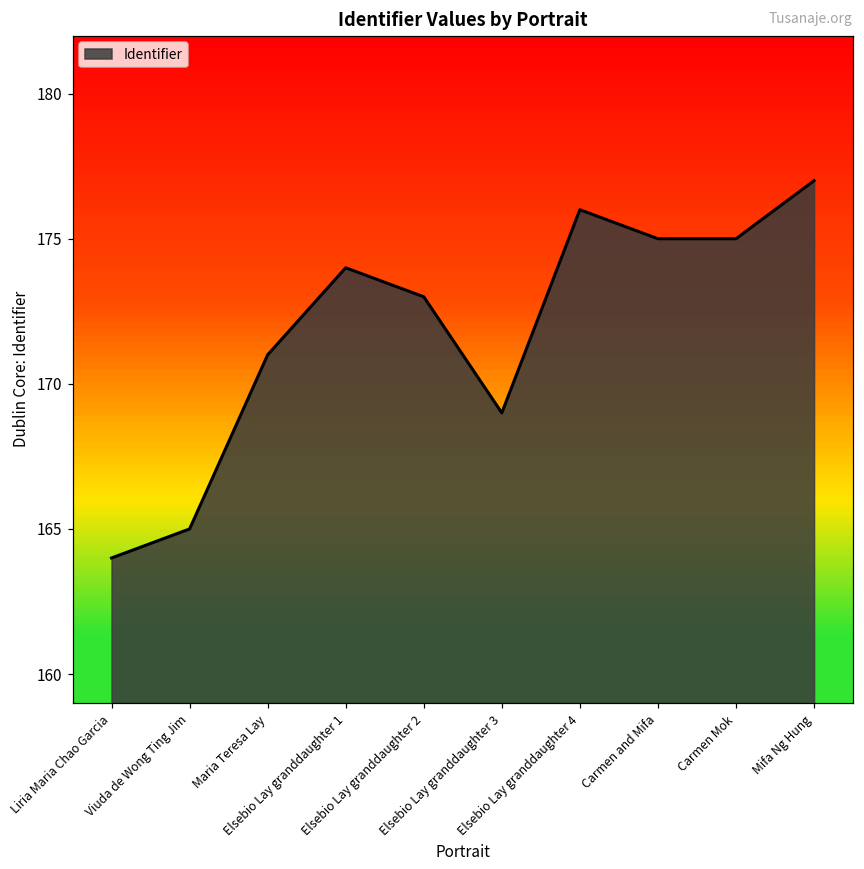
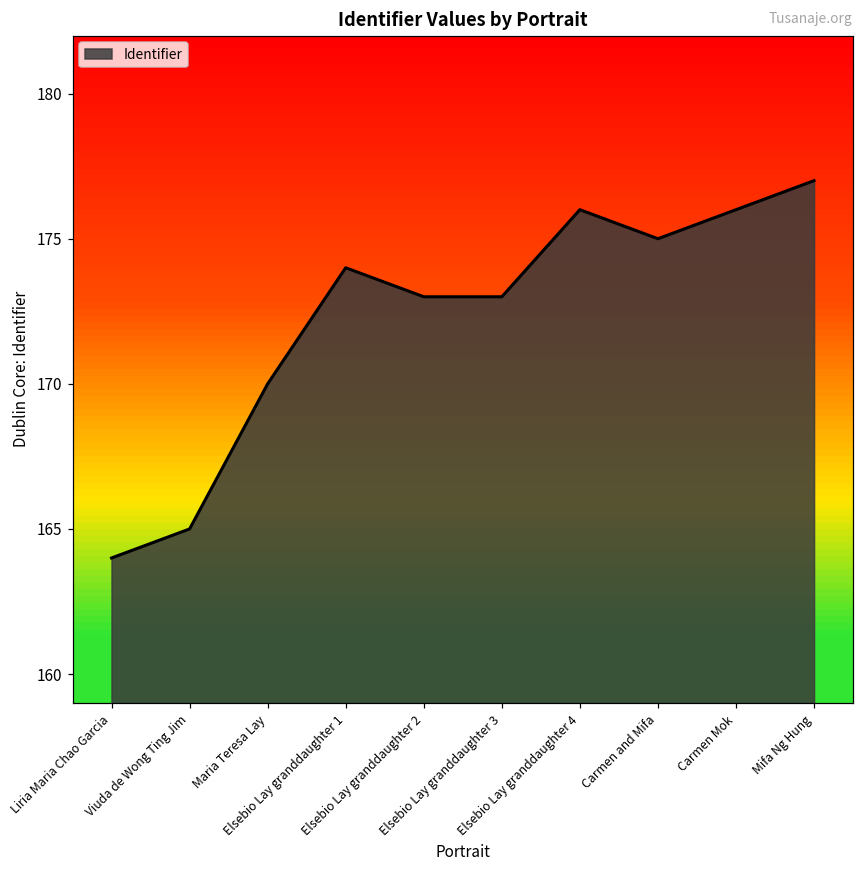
  {
    "Liria Maria Chao Garcia": 164,
    "Viuda de Wong Ting Jim": 165,
-   "Maria Teresa Lay": 171,
+   "Maria Teresa Lay": 170,
    "Elsebio Lay granddaughter 1": 174,
    "Elsebio Lay granddaughter 2": 173,
-   "Elsebio Lay granddaughter 3": 169,
+   "Elsebio Lay granddaughter 3": 173,
    "Elsebio Lay granddaughter 4": 176,
    "Carmen and Mifa": 175,
-   "Carmen Mok": 175,
+   "Carmen Mok": 176,
    "Mifa Ng Hung": 177
  }
